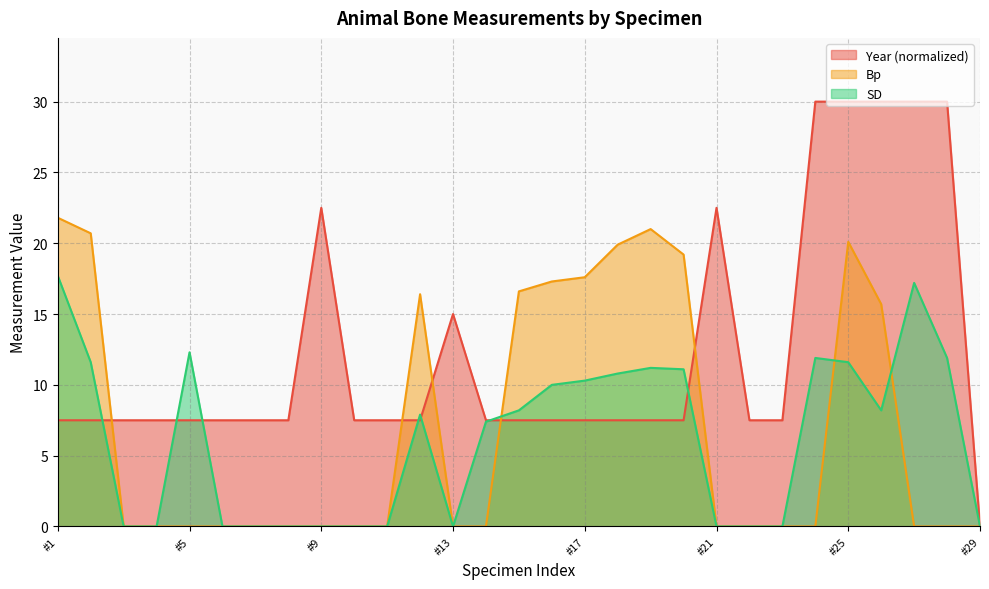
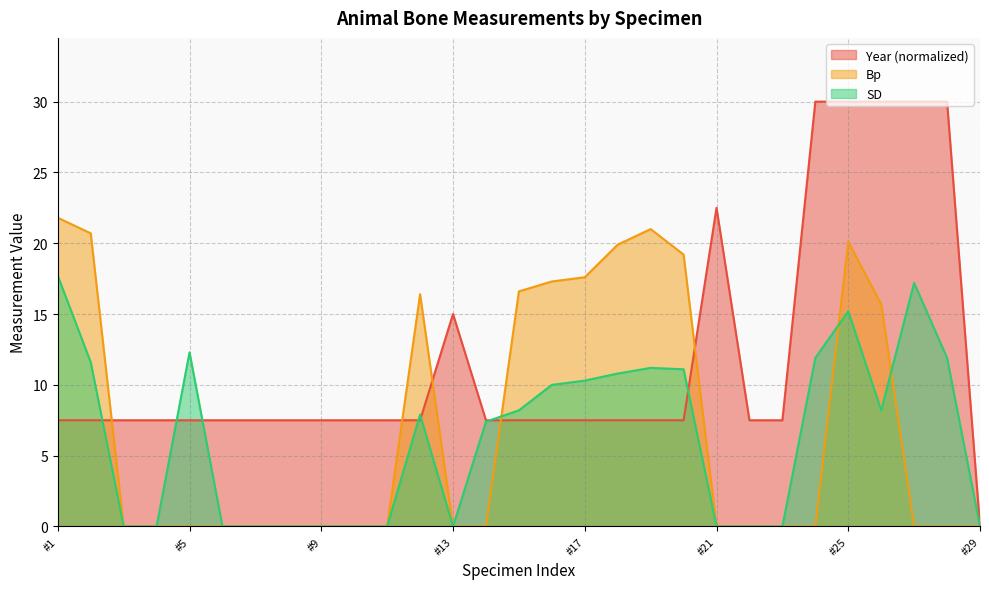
  {
    "Year (normalized)": {
      "#1": 7.5,
      "#5": 7.5,
-     "#9": 22.5,
+     "#9": 7.5,
      "#13": 15.0,
      "#17": 7.5,
      "#21": 22.5
    },
    "Bp": {
      "#1": 21.8,
      "#5": 0.0,
      "#17": 17.6,
      "#25": 20.1
    },
    "SD": {
      "#1": 17.7,
      "#5": 12.3,
      "#17": 10.3,
-     "#25": 11.6
+     "#25": 15.2
    }
  }
